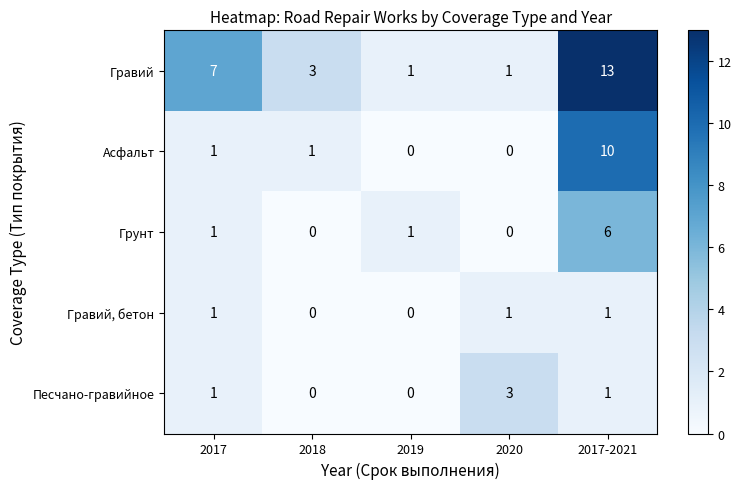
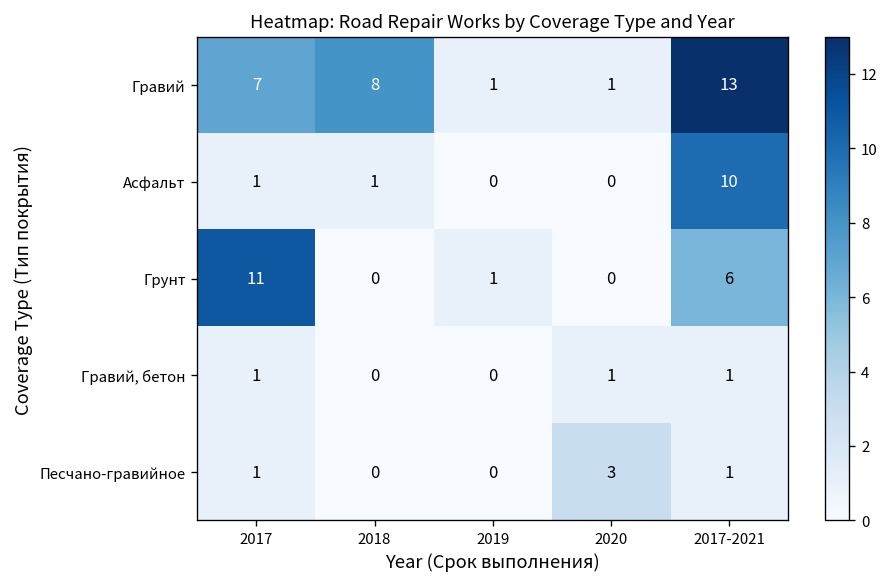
  {
    "Гравий": {
      "2017": 7,
-     "2018": 3,
+     "2018": 8,
      "2019": 1,
      "2020": 1,
      "2017-2021": 13
    },
    "Асфальт": {
      "2017": 1,
      "2018": 1,
      "2019": 0,
      "2020": 0,
      "2017-2021": 10
    },
    "Грунт": {
-     "2017": 1,
+     "2017": 11,
      "2018": 0,
      "2019": 1,
      "2020": 0,
      "2017-2021": 6
    },
    "Гравий, бетон": {
      "2017": 1,
      "2018": 0,
      "2019": 0,
      "2020": 1,
      "2017-2021": 1
    },
    "Песчано-гравийное": {
      "2017": 1,
      "2018": 0,
      "2019": 0,
      "2020": 3,
      "2017-2021": 1
    }
  }
